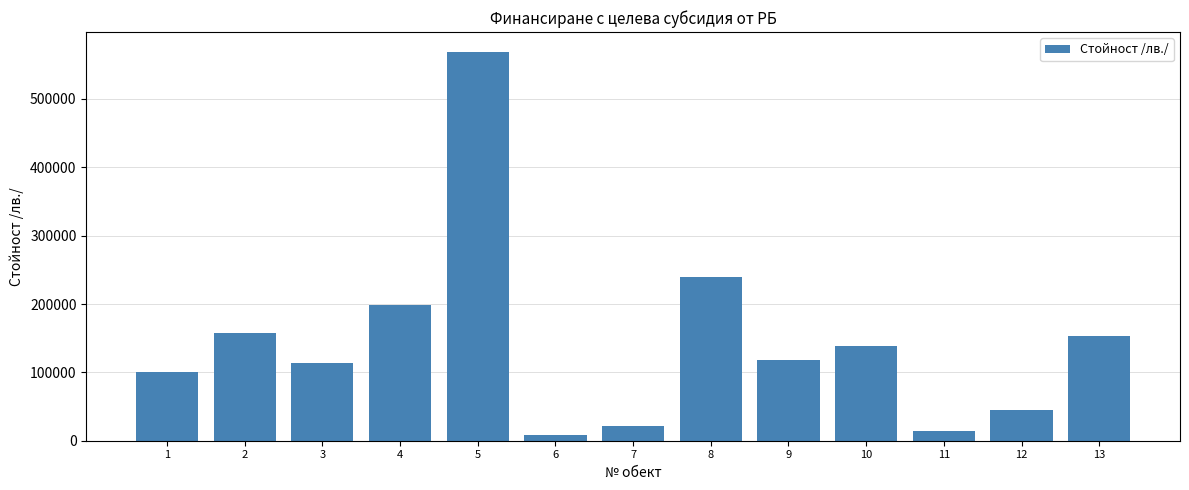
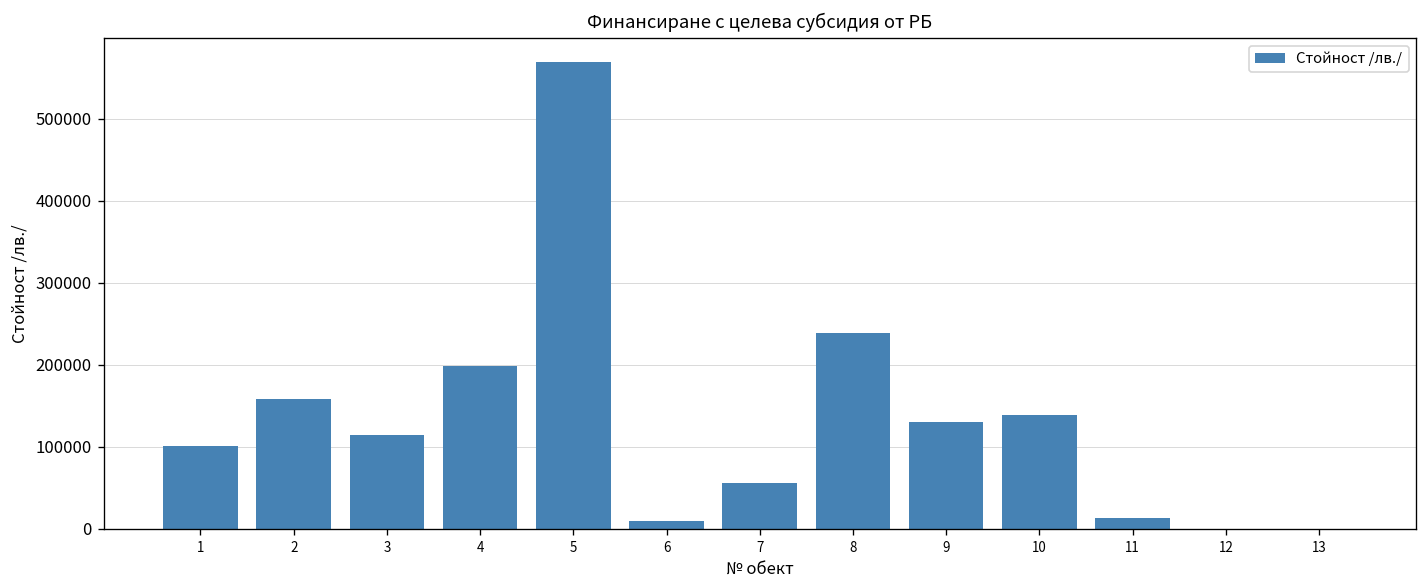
  {
    "1": 100000,
    "2": 160000,
    "3": 110000,
    "4": 200000,
    "5": 570000,
    "6": 10000,
-   "7": 20000,
+   "7": 60000,
    "8": 240000,
-   "9": 120000,
+   "9": 130000,
    "10": 140000,
    "11": 10000,
-   "12": 40000,
-   "13": 150000
+   "12": 0,
+   "13": 0
  }
